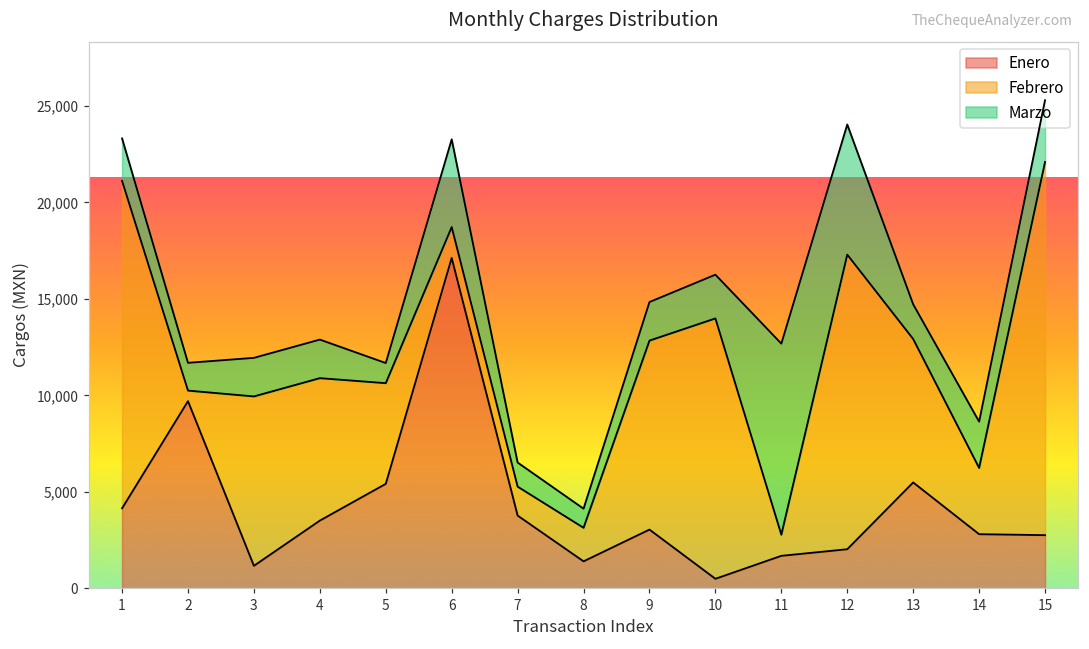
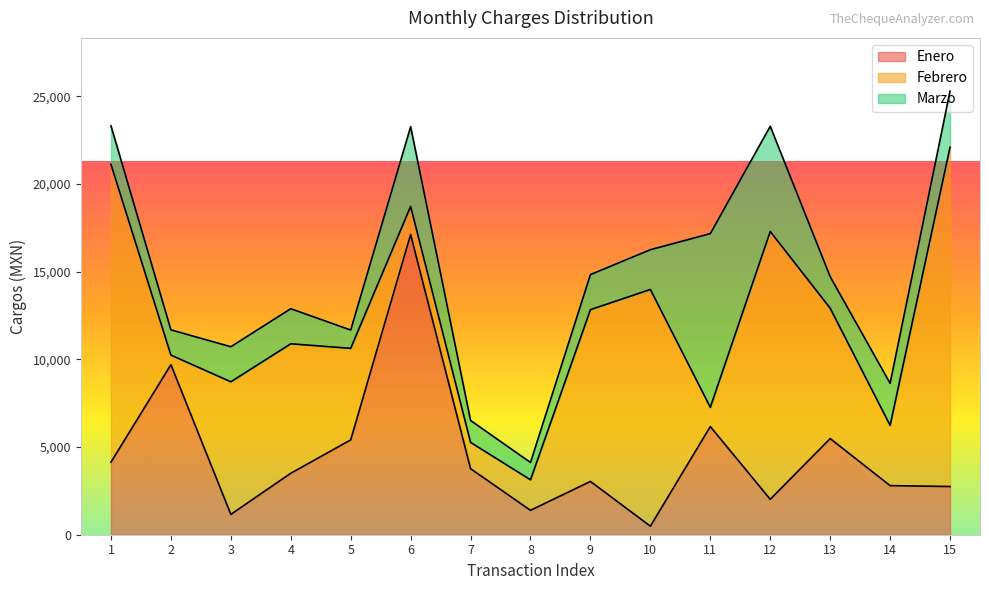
  {
    "Enero": {
      "1": "4,100",
      "2": "9,700",
      "3": "1,200",
      "4": "3,500",
      "5": "5,400",
      "6": "17,100",
      "7": "3,800",
      "8": "1,400",
      "9": "3,000",
      "10": "500",
-     "11": "1,700",
+     "11": "6,200",
      "12": "2,000",
      "13": "5,500",
      "14": "2,800",
      "15": "2,800"
    },
    "Febrero": {
      "1": "17,000",
      "2": "500",
-     "3": "8,800",
+     "3": "7,600",
      "4": "7,400",
      "5": "5,200",
      "6": "1,600",
      "7": "1,500",
      "8": "1,700",
      "9": "9,800",
      "10": "13,500",
      "11": "1,100",
      "12": "15,300",
      "13": "7,400",
      "14": "3,400",
      "15": "19,300"
    },
    "Marzo": {
      "1": "2,200",
      "2": "1,400",
      "3": "2,000",
      "4": "2,000",
      "5": "1,000",
      "6": "4,500",
      "7": "1,300",
      "8": "1,000",
      "9": "2,000",
      "10": "2,300",
      "11": "9,900",
-     "12": "6,700",
+     "12": "6,000",
      "13": "1,800",
      "14": "2,400"
    }
  }
